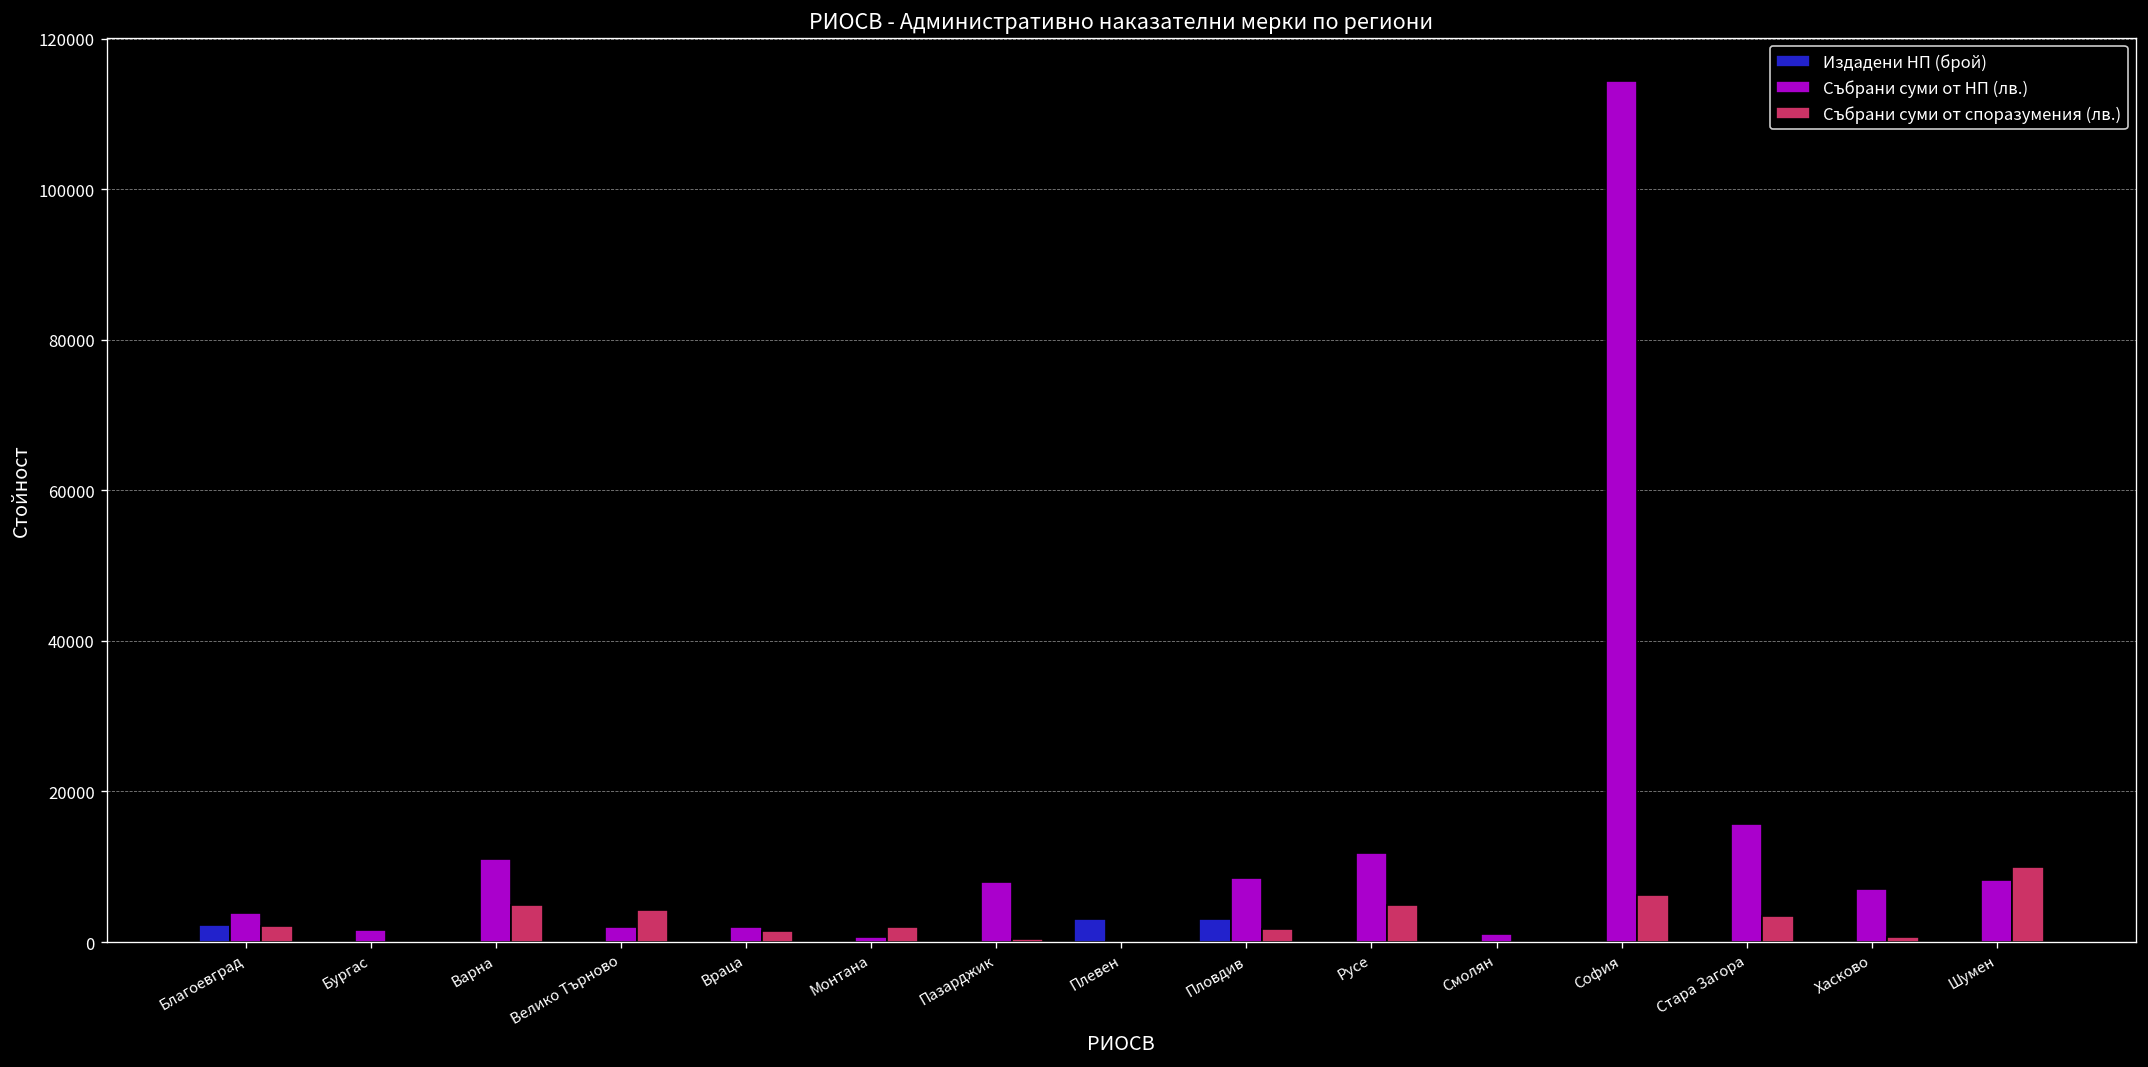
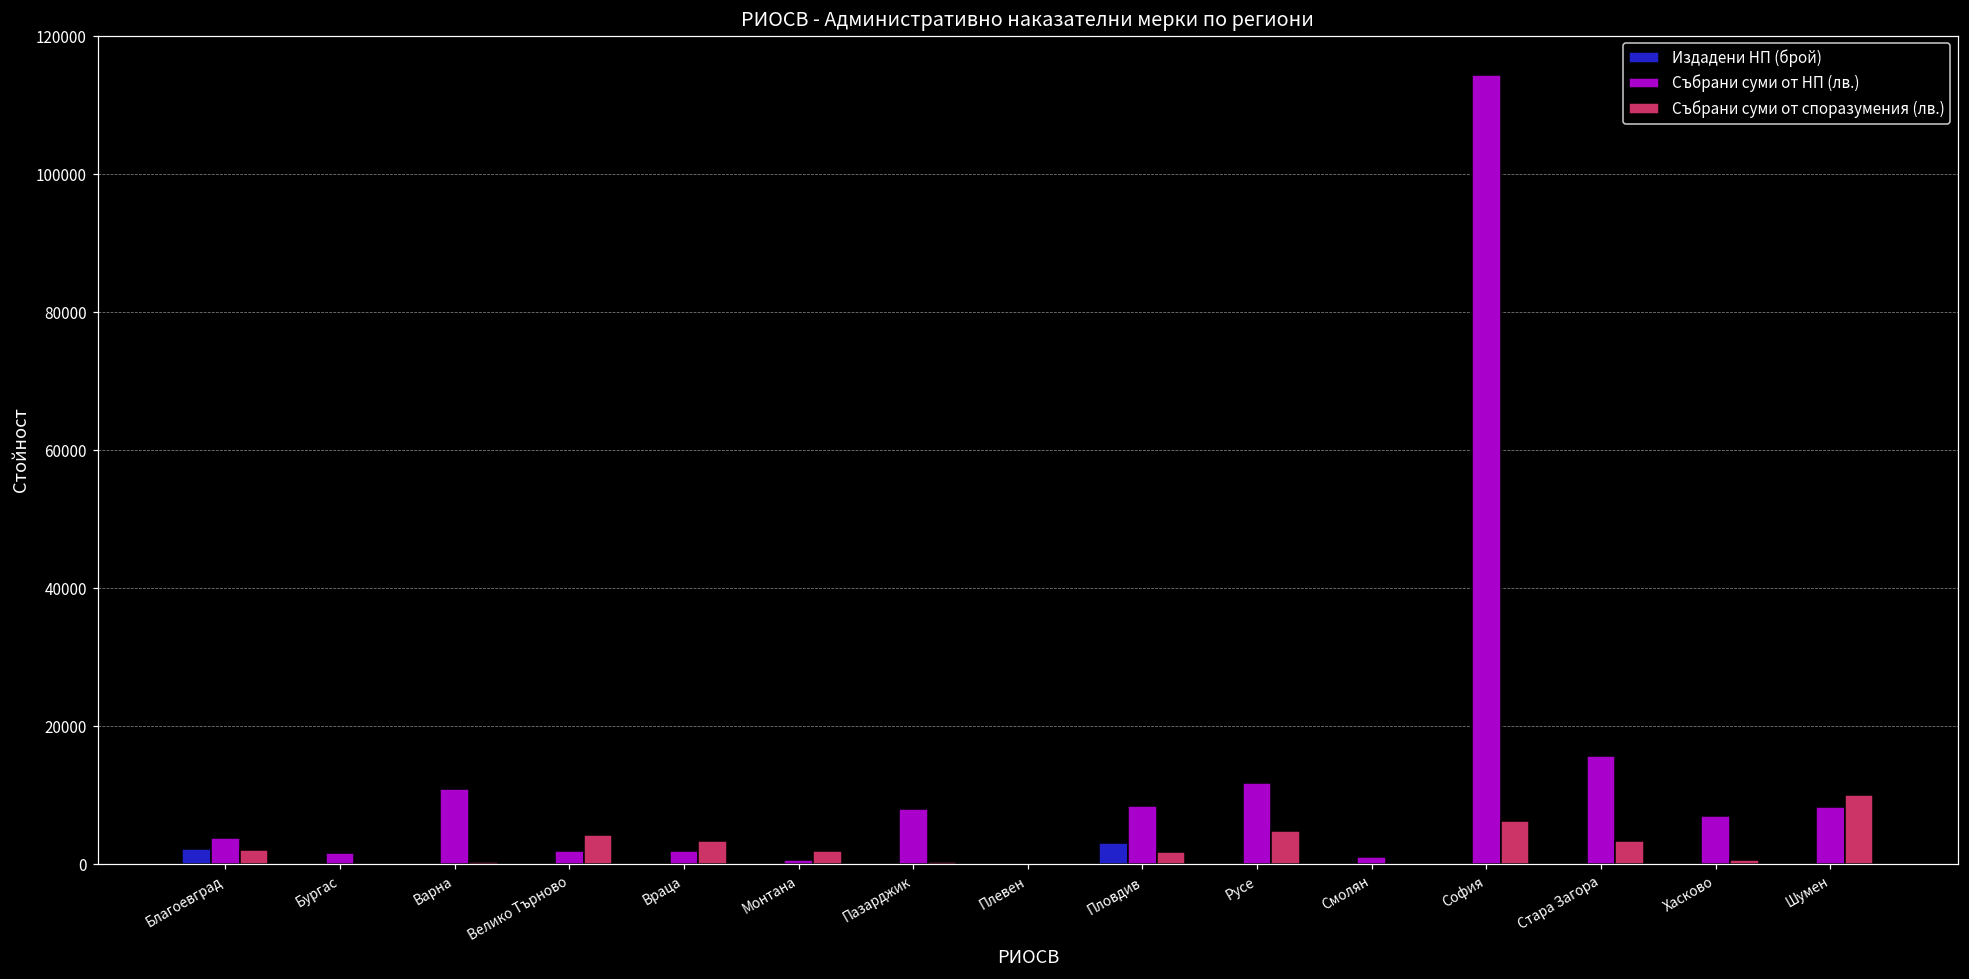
  {
    "Издадени НП (брой)": {
      "Благоевград": 2000,
-     "Плевен": 3000,
+     "Плевен": 0,
      "Пловдив": 3000
    },
    "Събрани суми от НП (лв.)": {
      "Благоевград": 4000,
      "Бургас": 2000,
      "Варна": 11000,
      "Велико Търново": 2000,
      "Враца": 2000,
      "Монтана": 1000,
      "Пазарджик": 8000,
      "Пловдив": 8000,
      "Русе": 12000,
      "Смолян": 1000,
      "София": 114000,
      "Стара Загора": 16000,
      "Хасково": 7000,
      "Шумен": 8000
    },
    "Събрани суми от споразумения (лв.)": {
      "Благоевград": 2000,
      "Бургас": 0,
-     "Варна": 5000,
+     "Варна": 0,
      "Велико Търново": 4000,
-     "Враца": 1000,
+     "Враца": 3000,
      "Монтана": 2000,
      "Плевен": 0,
      "Пловдив": 2000,
      "Русе": 5000,
      "Смолян": 0,
      "София": 6000,
      "Стара Загора": 3000,
      "Хасково": 1000,
      "Шумен": 10000
    }
  }
